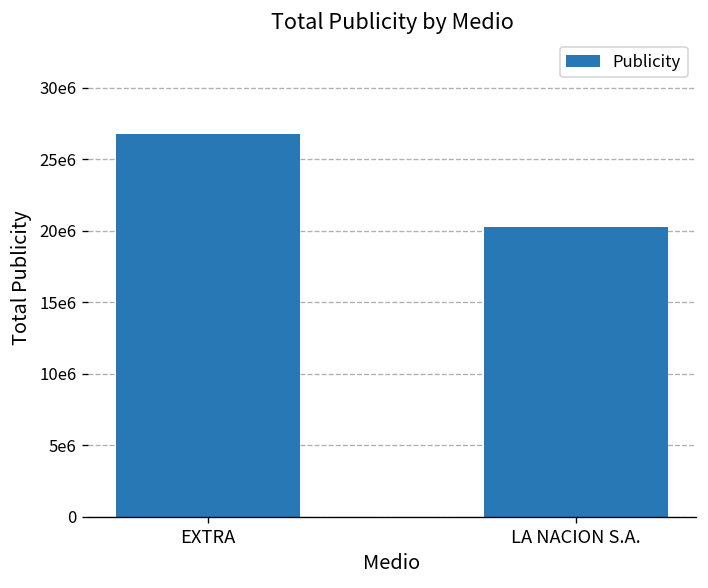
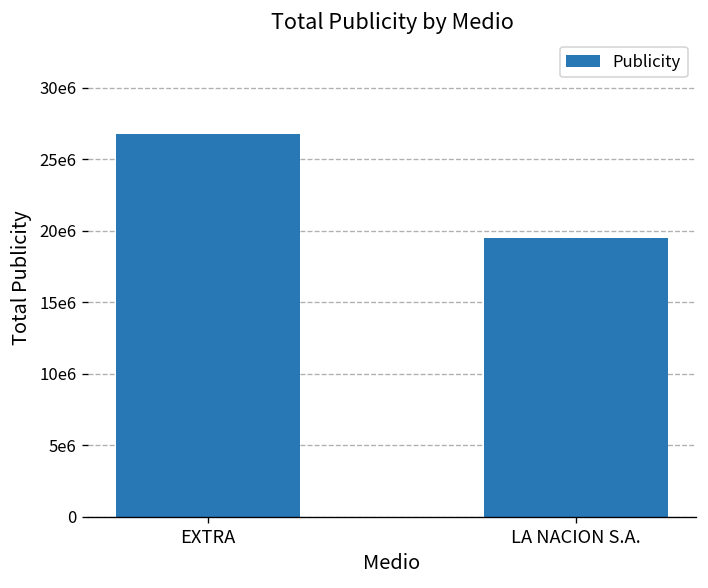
  {
    "EXTRA": 26700000,
-   "LA NACION S.A.": 20300000
+   "LA NACION S.A.": 19500000
  }
